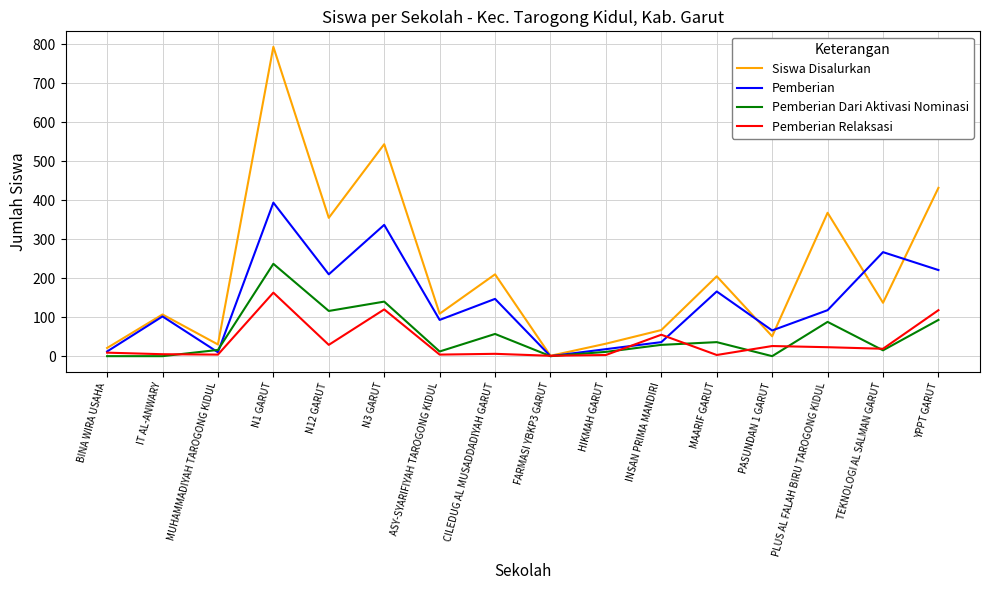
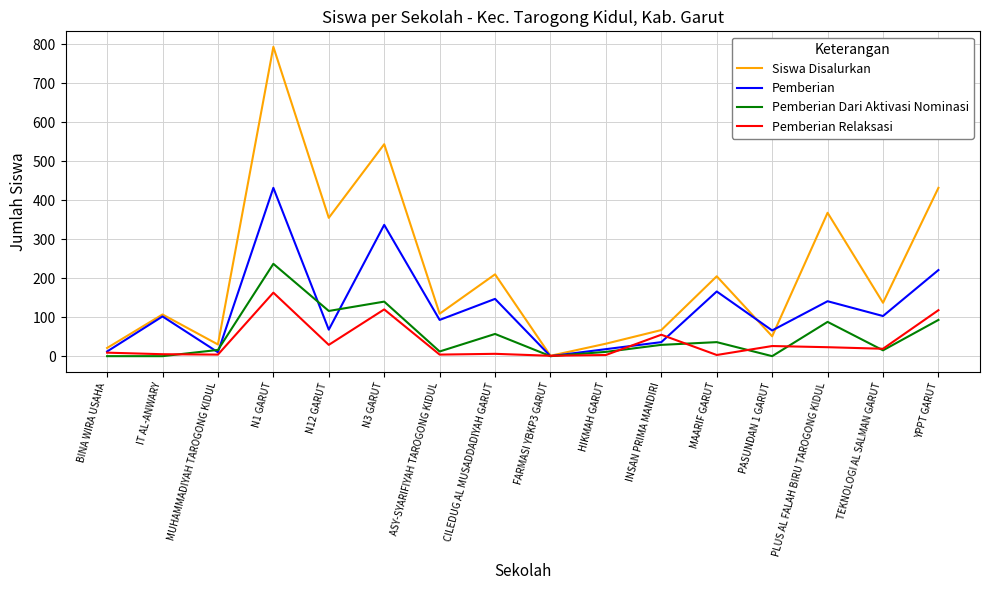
  {
    "Siswa Disalurkan": {
      "BINA WIRA USAHA": 20,
      "MUHAMMADIYAH TAROGONG KIDUL": 30,
      "N1 GARUT": 790,
      "N12 GARUT": 360,
      "N3 GARUT": 540,
      "ASY-SYARIFIYAH TAROGONG KIDUL": 110,
      "CILEDUG AL MUSADDADIYAH GARUT": 210,
      "HIKMAH GARUT": 30,
      "INSAN PRIMA MANDIRI": 70,
      "MAARIF GARUT": 210,
      "PASUNDAN 1 GARUT": 50,
      "PLUS AL FALAH BIRU TAROGONG KIDUL": 370,
      "TEKNOLOGI AL SALMAN GARUT": 140,
      "YPPT GARUT": 430
    },
    "Pemberian": {
-     "N1 GARUT": 390,
-     "N12 GARUT": 210,
+     "N1 GARUT": 430,
+     "N12 GARUT": 70,
      "N3 GARUT": 340,
      "ASY-SYARIFIYAH TAROGONG KIDUL": 90,
      "CILEDUG AL MUSADDADIYAH GARUT": 150,
      "HIKMAH GARUT": 20,
      "INSAN PRIMA MANDIRI": 40,
      "MAARIF GARUT": 170,
      "PASUNDAN 1 GARUT": 70,
-     "PLUS AL FALAH BIRU TAROGONG KIDUL": 120,
-     "TEKNOLOGI AL SALMAN GARUT": 270,
+     "PLUS AL FALAH BIRU TAROGONG KIDUL": 140,
+     "TEKNOLOGI AL SALMAN GARUT": 100,
      "YPPT GARUT": 220
    },
    "Pemberian Dari Aktivasi Nominasi": {
      "BINA WIRA USAHA": 0,
      "N1 GARUT": 240,
      "N12 GARUT": 120,
      "N3 GARUT": 140,
      "ASY-SYARIFIYAH TAROGONG KIDUL": 10,
      "CILEDUG AL MUSADDADIYAH GARUT": 60,
      "HIKMAH GARUT": 10,
      "INSAN PRIMA MANDIRI": 30,
      "MAARIF GARUT": 40,
      "PASUNDAN 1 GARUT": 0,
      "PLUS AL FALAH BIRU TAROGONG KIDUL": 90,
      "YPPT GARUT": 90
    },
    "Pemberian Relaksasi": {
      "N1 GARUT": 160,
      "N12 GARUT": 30,
      "N3 GARUT": 120,
      "ASY-SYARIFIYAH TAROGONG KIDUL": 0,
      "CILEDUG AL MUSADDADIYAH GARUT": 10,
      "HIKMAH GARUT": 0,
      "INSAN PRIMA MANDIRI": 60,
      "MAARIF GARUT": 0,
      "PASUNDAN 1 GARUT": 30,
      "PLUS AL FALAH BIRU TAROGONG KIDUL": 20,
      "YPPT GARUT": 120
    }
  }
